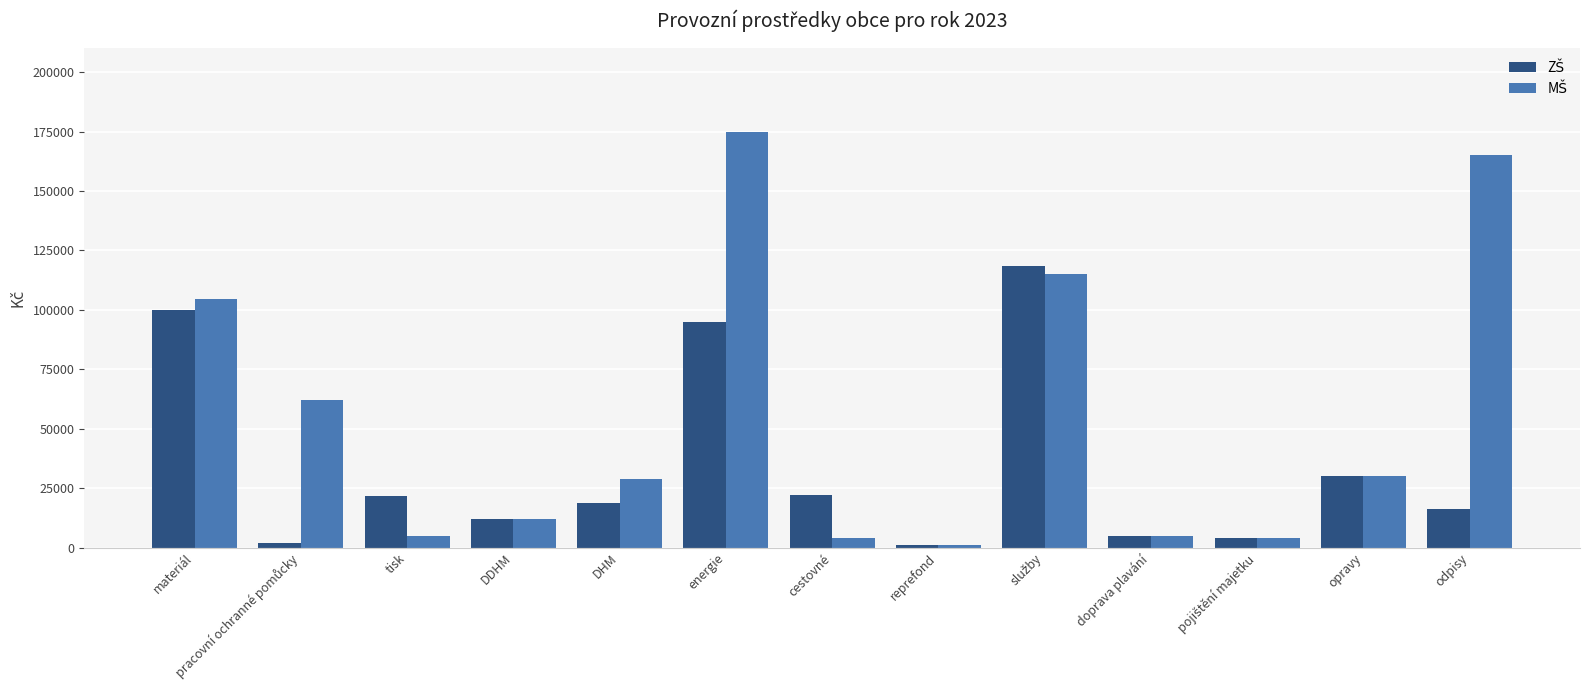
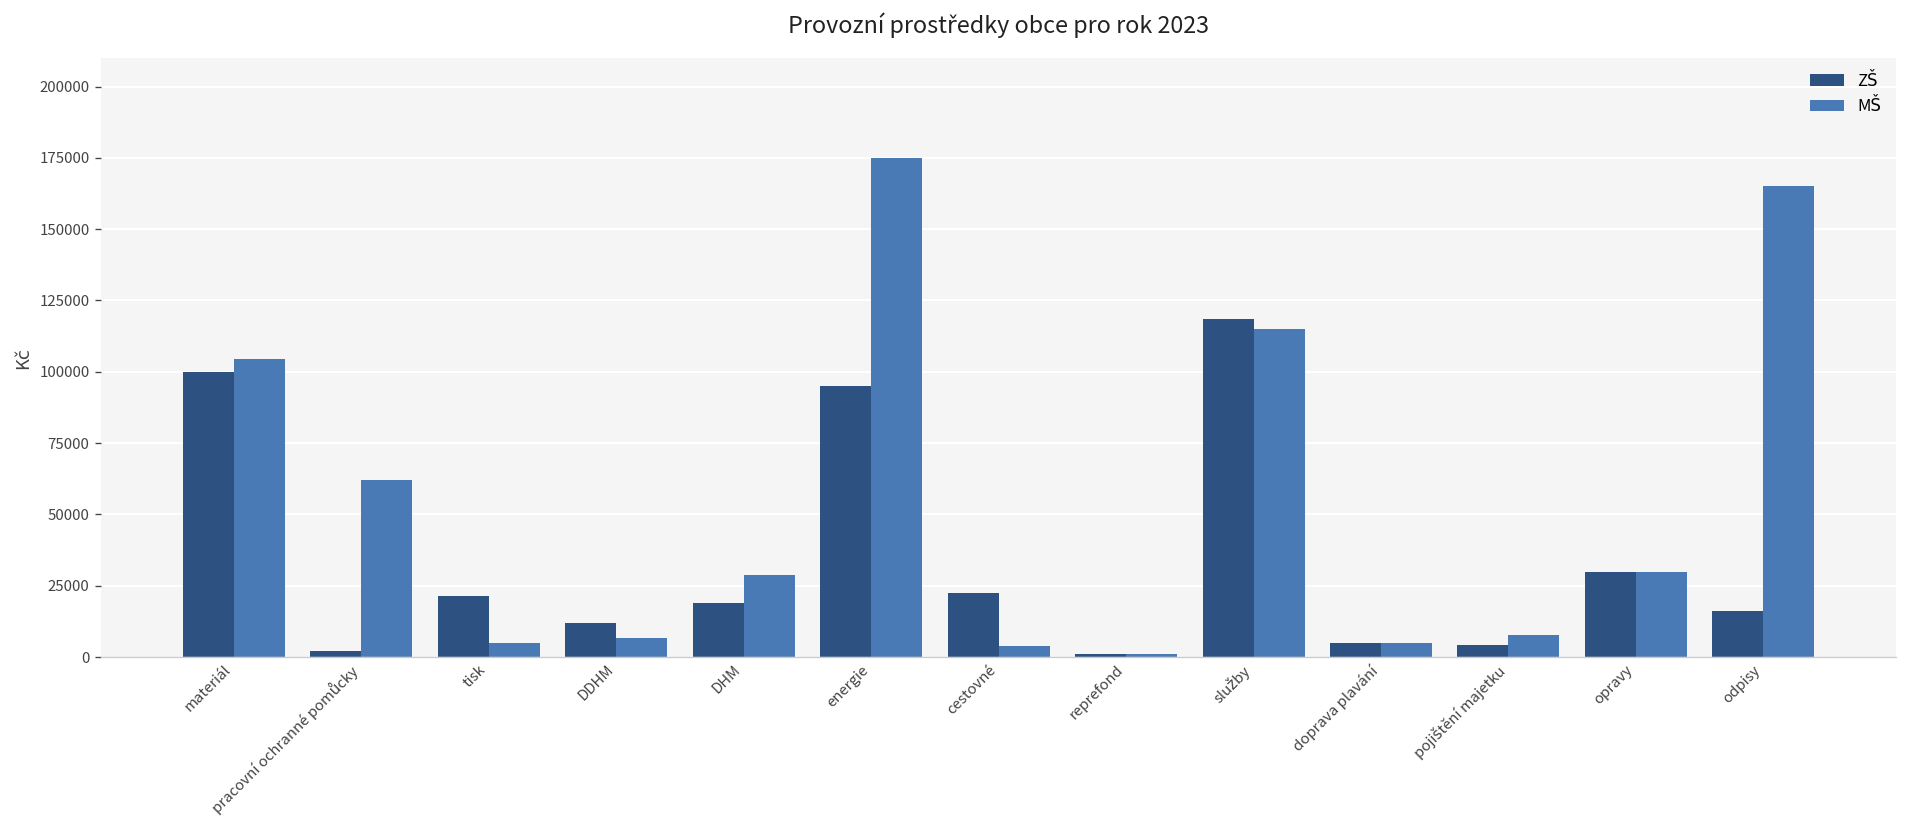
  {
    "ZŠ": {
      "materiál": 100000,
      "pracovní ochranné pomůcky": 2000,
      "tisk": 22000,
      "DDHM": 12000,
      "DHM": 19000,
      "energie": 95000,
      "cestovné": 22000,
      "služby": 119000,
      "doprava plavání": 5000,
      "pojištění majetku": 4000,
      "opravy": 30000,
      "odpisy": 16000
    },
    "MŠ": {
      "materiál": 105000,
      "pracovní ochranné pomůcky": 62000,
      "tisk": 5000,
-     "DDHM": 12000,
+     "DDHM": 7000,
      "DHM": 29000,
      "energie": 175000,
      "cestovné": 4000,
      "služby": 115000,
      "doprava plavání": 5000,
-     "pojištění majetku": 4000,
+     "pojištění majetku": 8000,
      "opravy": 30000,
      "odpisy": 165000
    }
  }
